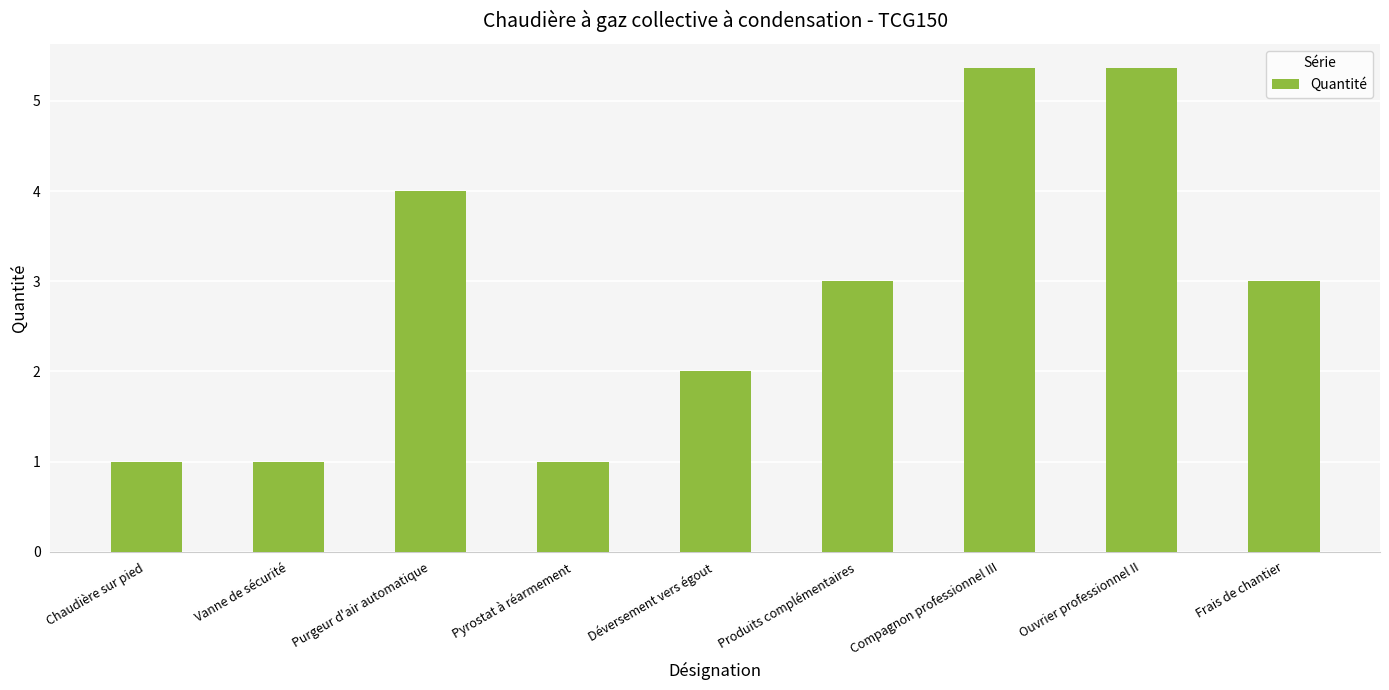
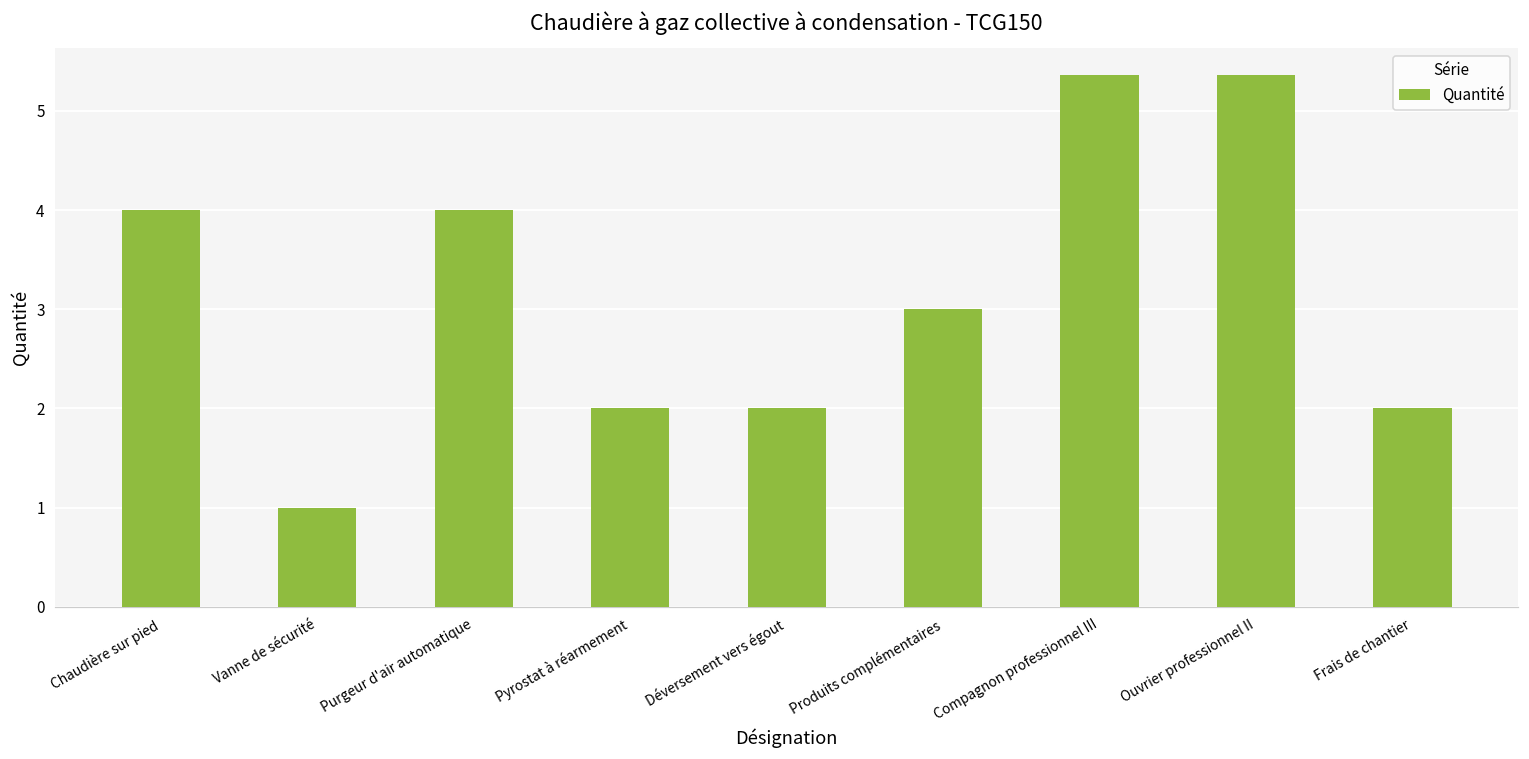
  {
-   "Chaudière sur pied": 1,
+   "Chaudière sur pied": 4,
    "Vanne de sécurité": 1,
    "Purgeur d'air automatique": 4,
-   "Pyrostat à réarmement": 1,
+   "Pyrostat à réarmement": 2,
    "Déversement vers égout": 2,
    "Produits complémentaires": 3,
    "Compagnon professionnel III": 5.4,
    "Ouvrier professionnel II": 5.4,
-   "Frais de chantier": 3
+   "Frais de chantier": 2
  }
